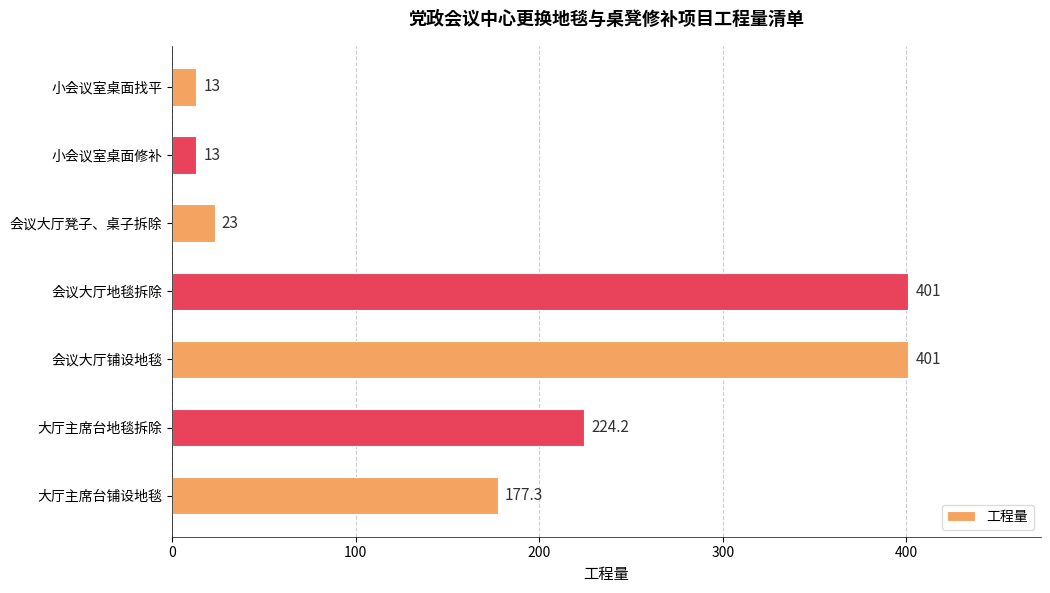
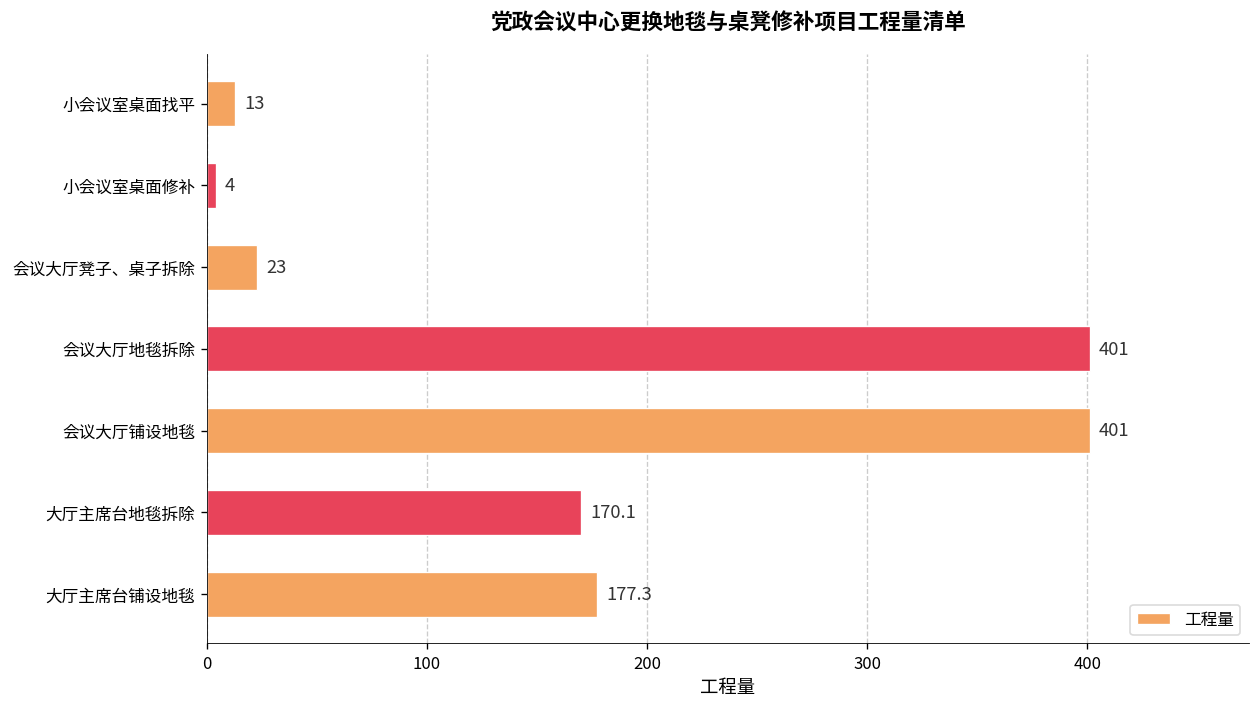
  {
    "小会议室桌面找平": 13,
-   "小会议室桌面修补": 13,
+   "小会议室桌面修补": 4,
    "会议大厅凳子、桌子拆除": 23,
    "会议大厅地毯拆除": 401,
    "会议大厅铺设地毯": 401,
-   "大厅主席台地毯拆除": 224.2,
+   "大厅主席台地毯拆除": 170.1,
    "大厅主席台铺设地毯": 177.3
  }
